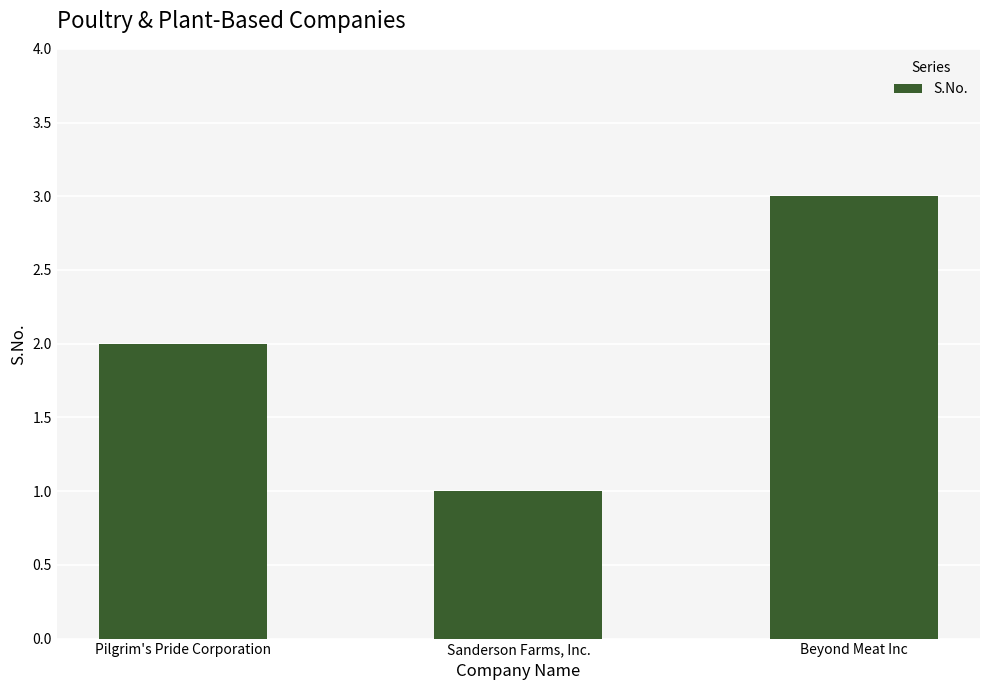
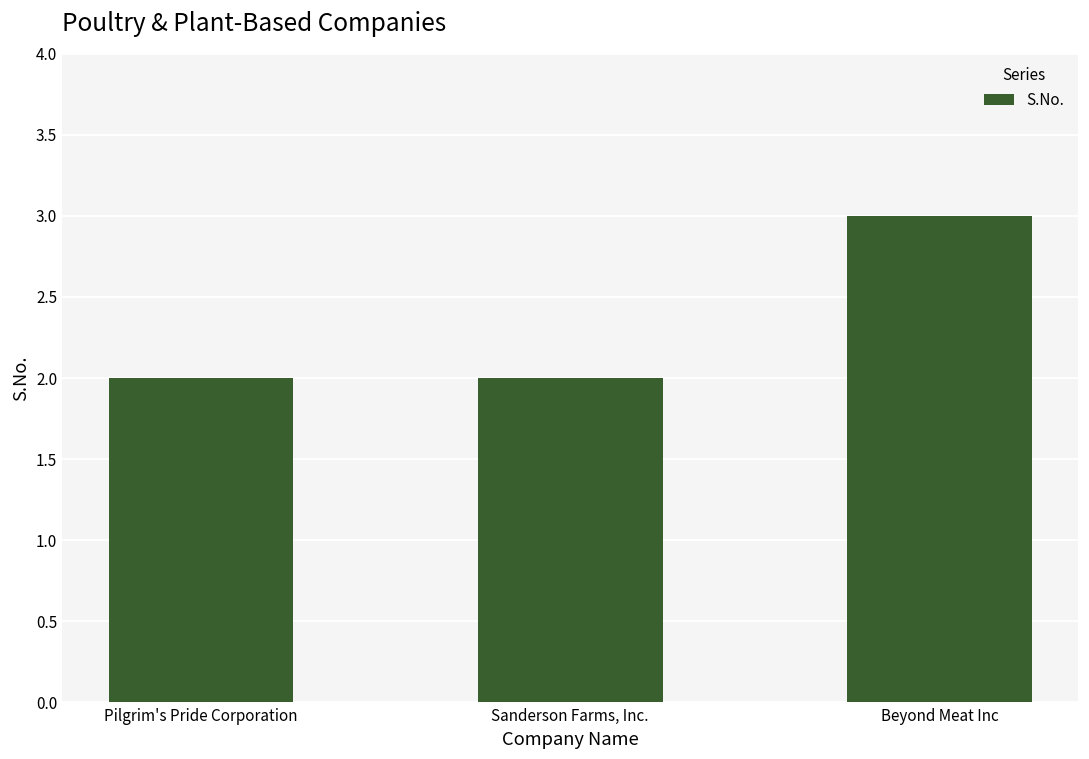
  {
    "Pilgrim's Pride Corporation": 2,
-   "Sanderson Farms, Inc.": 1,
+   "Sanderson Farms, Inc.": 2,
    "Beyond Meat Inc": 3
  }
